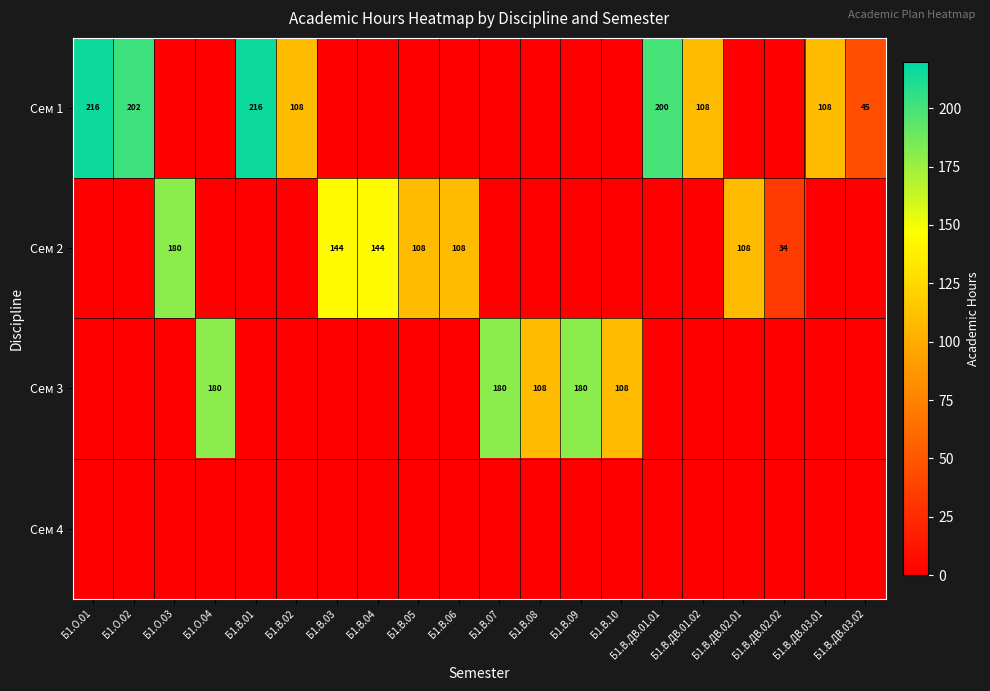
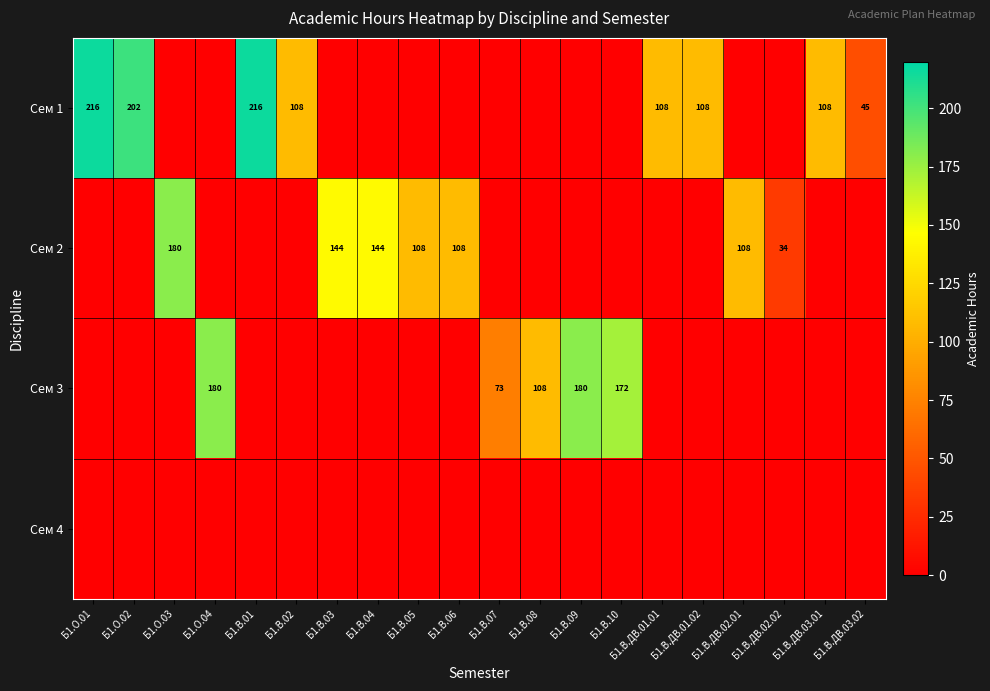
  {
    "Сем 1": {
      "Б1.О.01": 216,
      "Б1.О.02": 202,
      "Б1.В.01": 216,
      "Б1.В.02": 108,
-     "Б1.В.ДВ.01.01": 200,
+     "Б1.В.ДВ.01.01": 108,
      "Б1.В.ДВ.01.02": 108,
      "Б1.В.ДВ.03.01": 108,
      "Б1.В.ДВ.03.02": 45
    },
    "Сем 2": {
      "Б1.О.03": 180,
      "Б1.В.03": 144,
      "Б1.В.04": 144,
      "Б1.В.05": 108,
      "Б1.В.06": 108,
      "Б1.В.ДВ.02.01": 108,
      "Б1.В.ДВ.02.02": 34
    },
    "Сем 3": {
      "Б1.О.04": 180,
-     "Б1.В.07": 180,
+     "Б1.В.07": 73,
      "Б1.В.08": 108,
      "Б1.В.09": 180,
-     "Б1.В.10": 108
+     "Б1.В.10": 172
    }
  }
